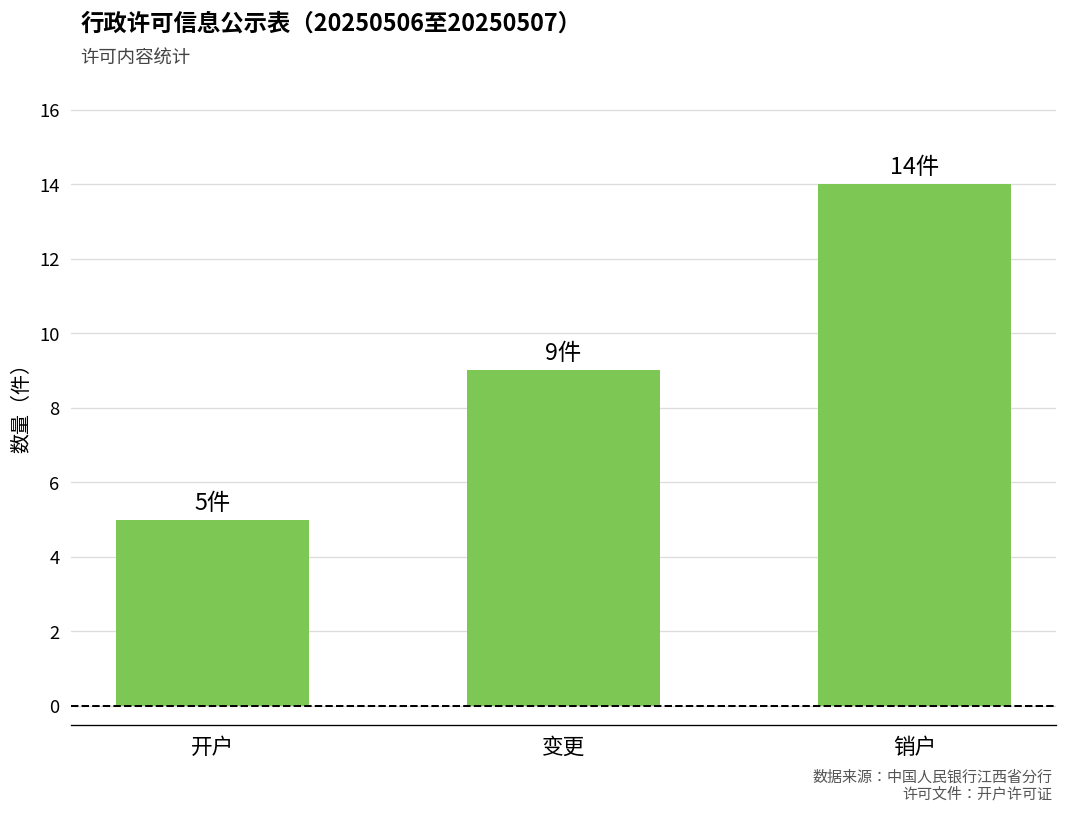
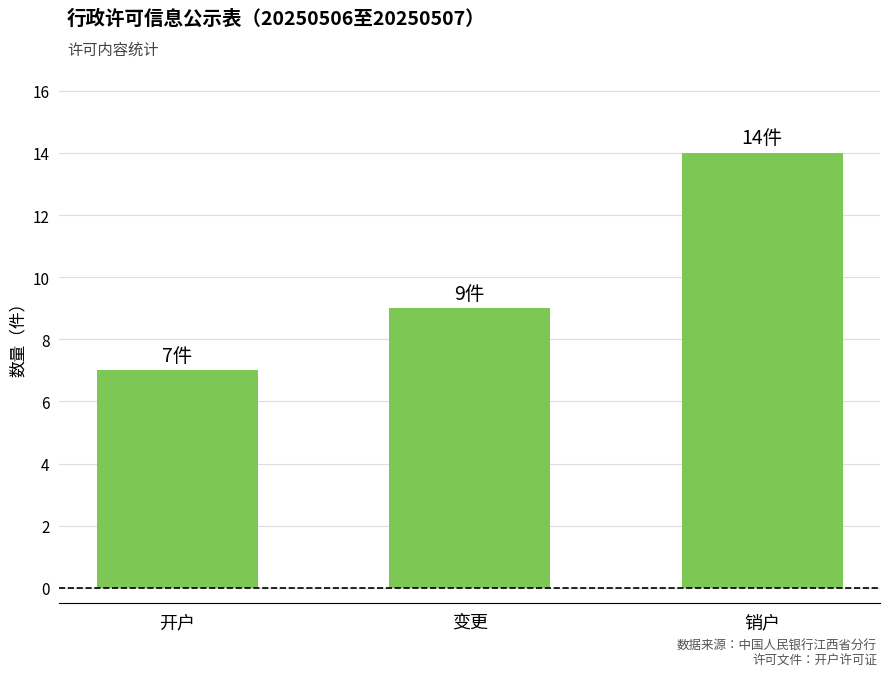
  {
-   "开户": "5件",
+   "开户": "7件",
    "变更": "9件",
    "销户": "14件"
  }
